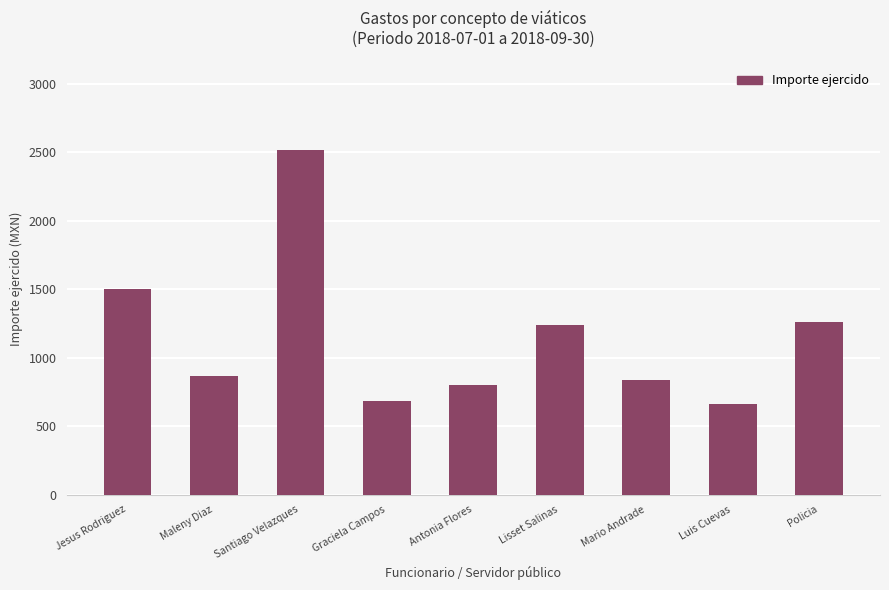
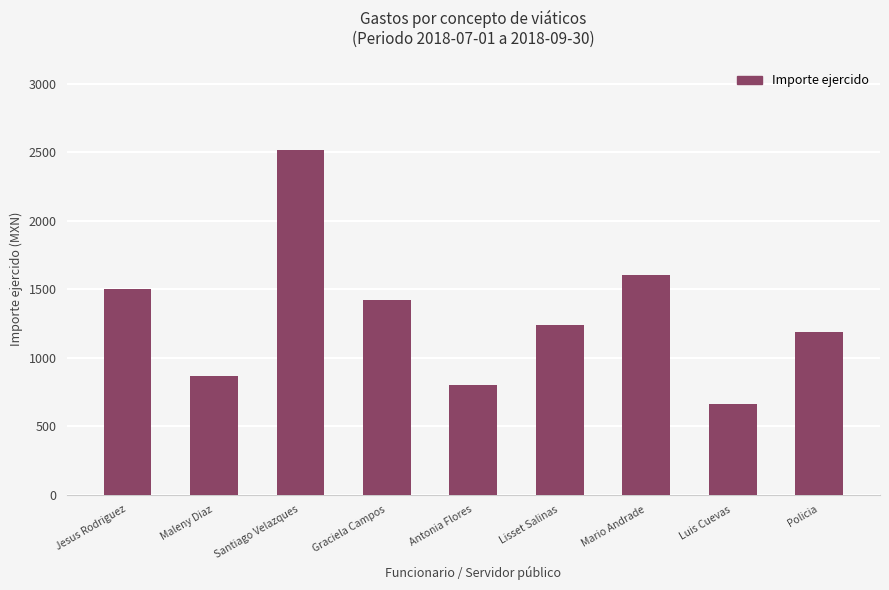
  {
    "Jesus Rodriguez": 1500,
    "Maleny Diaz": 870,
    "Santiago Velazques": 2520,
-   "Graciela Campos": 690,
+   "Graciela Campos": 1420,
    "Antonia Flores": 800,
    "Lisset Salinas": 1240,
-   "Mario Andrade": 830,
+   "Mario Andrade": 1600,
    "Luis Cuevas": 660,
-   "Policia": 1260
+   "Policia": 1180
  }
